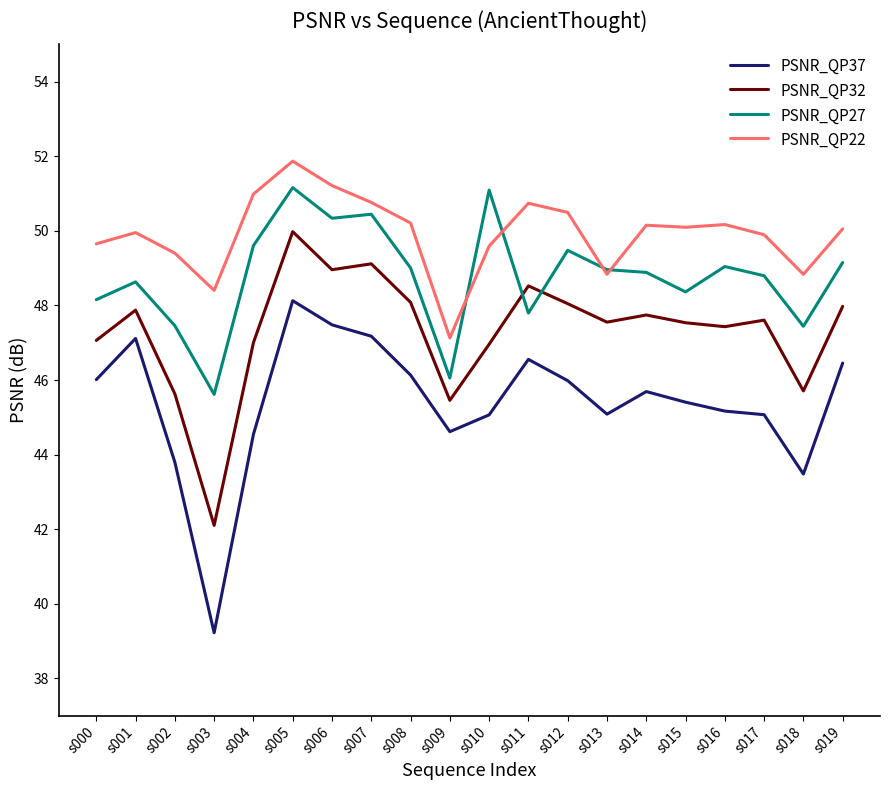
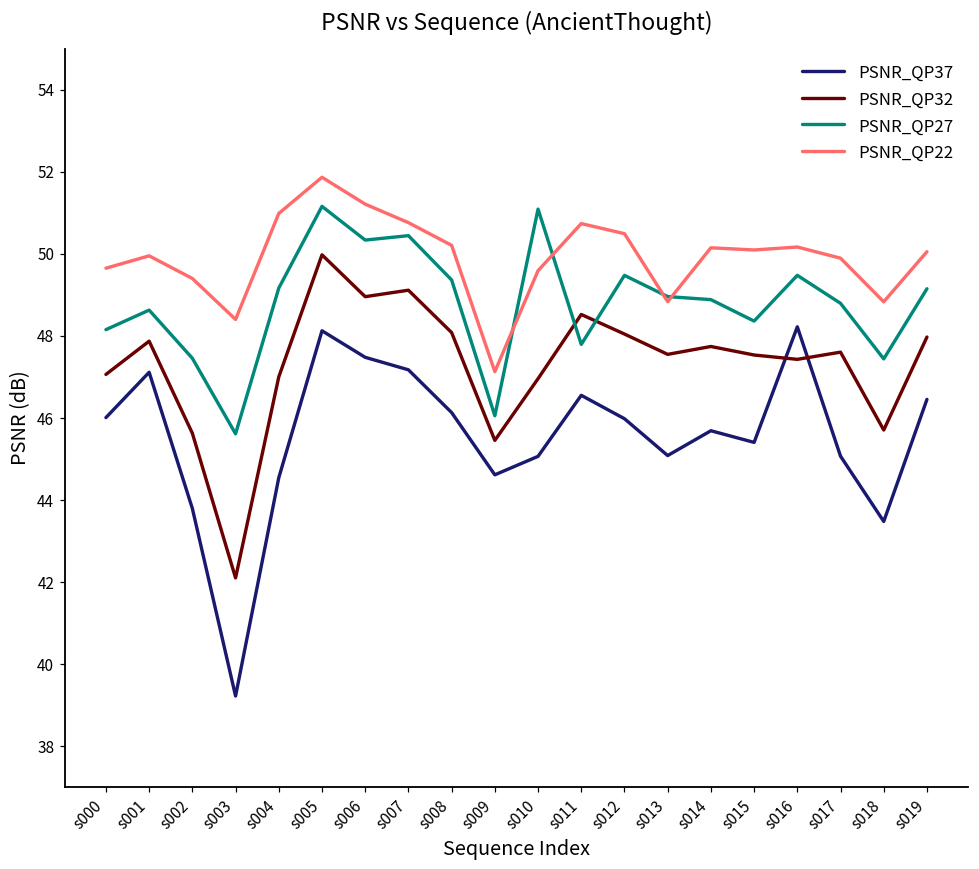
  {
    "PSNR_QP37": {
      "s000": 46.0,
      "s001": 47.1,
      "s002": 43.8,
      "s003": 39.2,
      "s004": 44.5,
      "s005": 48.1,
      "s006": 47.5,
      "s007": 47.2,
      "s008": 46.1,
      "s009": 44.6,
      "s010": 45.1,
      "s011": 46.6,
      "s012": 46.0,
      "s013": 45.1,
      "s014": 45.7,
      "s015": 45.4,
-     "s016": 45.2,
+     "s016": 48.2,
      "s017": 45.1,
      "s018": 43.5,
      "s019": 46.5
    },
    "PSNR_QP32": {
      "s000": 47.1,
      "s001": 47.9,
      "s002": 45.6,
      "s003": 42.1,
      "s004": 47.0,
      "s005": 50.0,
      "s006": 49.0,
      "s007": 49.1,
      "s008": 48.1,
      "s009": 45.5,
      "s010": 47.0,
      "s011": 48.5,
      "s012": 48.0,
      "s013": 47.6,
      "s014": 47.7,
      "s015": 47.5,
      "s016": 47.4,
      "s017": 47.6,
      "s018": 45.7,
      "s019": 48.0
    },
    "PSNR_QP27": {
      "s000": 48.2,
      "s001": 48.6,
      "s002": 47.5,
      "s003": 45.6,
-     "s004": 49.6,
+     "s004": 49.2,
      "s005": 51.2,
      "s006": 50.3,
      "s007": 50.4,
-     "s008": 49.0,
+     "s008": 49.4,
      "s009": 46.1,
      "s010": 51.1,
      "s011": 47.8,
      "s012": 49.5,
      "s013": 49.0,
      "s014": 48.9,
      "s015": 48.4,
-     "s016": 49.0,
+     "s016": 49.5,
      "s017": 48.8,
      "s018": 47.4,
      "s019": 49.2
    },
    "PSNR_QP22": {
      "s000": 49.7,
      "s001": 50.0,
      "s002": 49.4,
      "s003": 48.4,
      "s004": 51.0,
      "s005": 51.9,
      "s006": 51.2,
      "s007": 50.8,
      "s008": 50.2,
      "s009": 47.1,
      "s010": 49.6,
      "s011": 50.7,
      "s012": 50.5,
      "s013": 48.8,
      "s014": 50.1,
      "s015": 50.1,
      "s016": 50.2,
      "s017": 49.9,
      "s018": 48.8,
      "s019": 50.1
    }
  }
